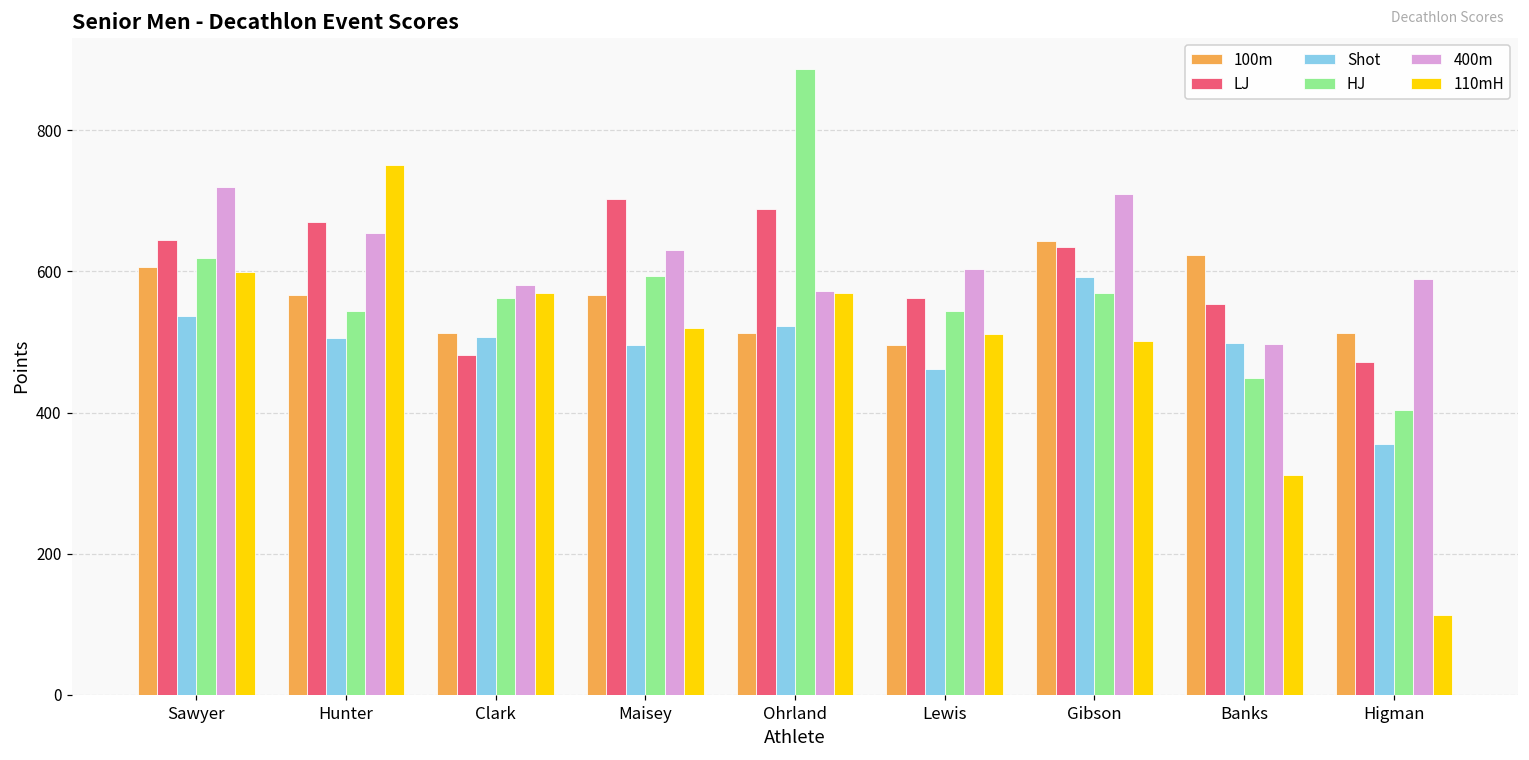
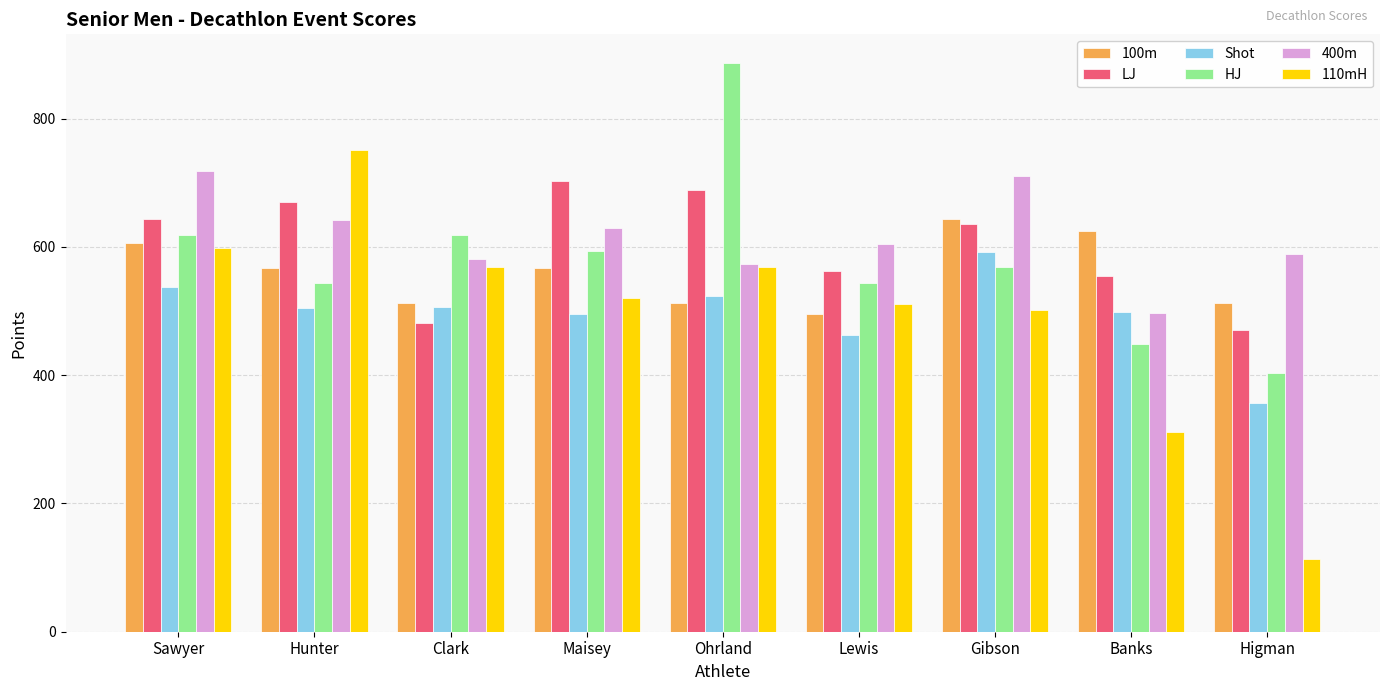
  {
    "100m": {
      "Sawyer": 610,
      "Hunter": 570,
      "Clark": 510,
      "Maisey": 570,
      "Ohrland": 510,
      "Lewis": 500,
      "Gibson": 640,
      "Banks": 620,
      "Higman": 510
    },
    "LJ": {
      "Sawyer": 640,
      "Hunter": 670,
      "Clark": 480,
      "Maisey": 700,
      "Ohrland": 690,
      "Lewis": 560,
      "Gibson": 640,
      "Banks": 550,
      "Higman": 470
    },
    "Shot": {
      "Sawyer": 540,
      "Hunter": 510,
      "Clark": 510,
      "Maisey": 500,
      "Ohrland": 520,
      "Lewis": 460,
      "Gibson": 590,
      "Banks": 500,
      "Higman": 360
    },
    "HJ": {
      "Sawyer": 620,
      "Hunter": 540,
-     "Clark": 560,
+     "Clark": 620,
      "Maisey": 590,
      "Ohrland": 890,
      "Lewis": 540,
      "Gibson": 570,
      "Banks": 450,
      "Higman": 400
    },
    "400m": {
      "Sawyer": 720,
-     "Hunter": 660,
+     "Hunter": 640,
      "Clark": 580,
      "Maisey": 630,
      "Ohrland": 570,
      "Lewis": 600,
      "Gibson": 710,
      "Banks": 500,
      "Higman": 590
    },
    "110mH": {
      "Sawyer": 600,
      "Hunter": 750,
      "Clark": 570,
      "Maisey": 520,
      "Ohrland": 570,
      "Lewis": 510,
      "Gibson": 500,
      "Banks": 310,
      "Higman": 110
    }
  }
